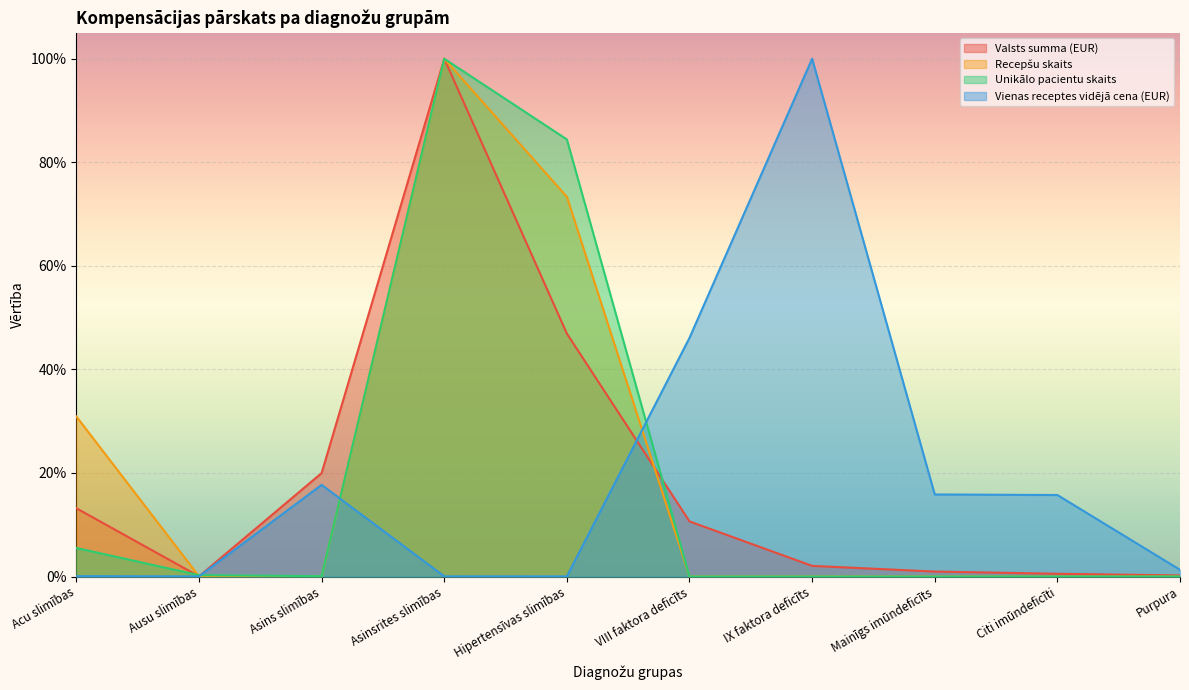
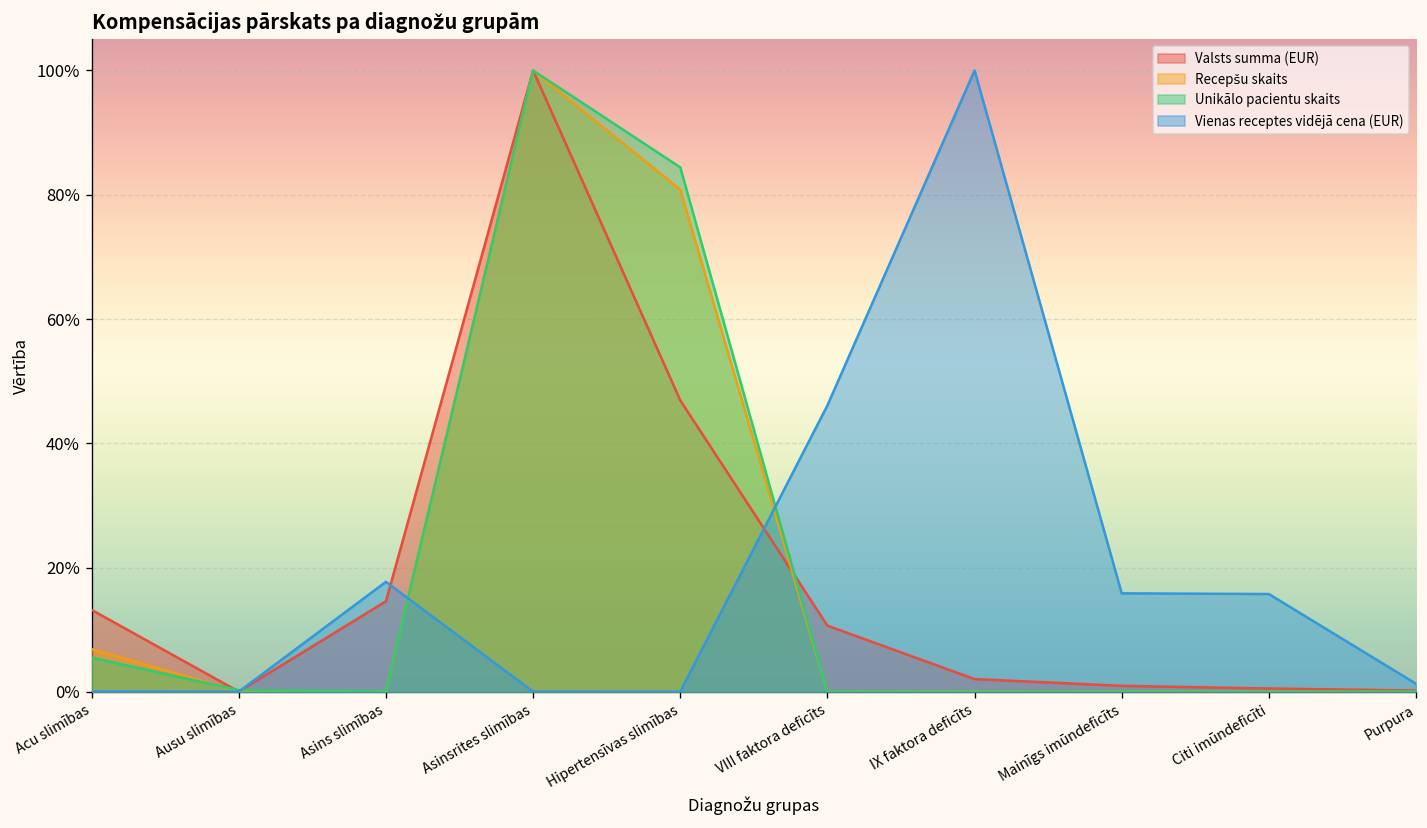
  {
    "Valsts summa (EUR)": {
      "Acu slimības": "13%",
-     "Asins slimības": "20%",
+     "Asins slimības": "15%",
      "Hipertensīvas slimības": "47%",
      "VIII faktora deficīts": "11%",
      "IX faktora deficīts": "2%",
      "Mainīgs imūndeficīts": "1%",
      "Citi imūndeficīti": "1%"
    },
    "Recepšu skaits": {
-     "Acu slimības": "31%",
-     "Hipertensīvas slimības": "73%"
+     "Acu slimības": "7%",
+     "Hipertensīvas slimības": "81%"
    },
    "Unikālo pacientu skaits": {
      "Acu slimības": "6%",
      "Hipertensīvas slimības": "84%"
    },
    "Vienas receptes vidējā cena (EUR)": {
      "Acu slimības": "0%",
      "Asins slimības": "18%",
      "Asinsrites slimības": "0%",
      "Hipertensīvas slimības": "0%",
      "VIII faktora deficīts": "46%",
      "IX faktora deficīts": "100%",
      "Mainīgs imūndeficīts": "16%",
      "Citi imūndeficīti": "16%",
      "Purpura": "1%"
    }
  }
